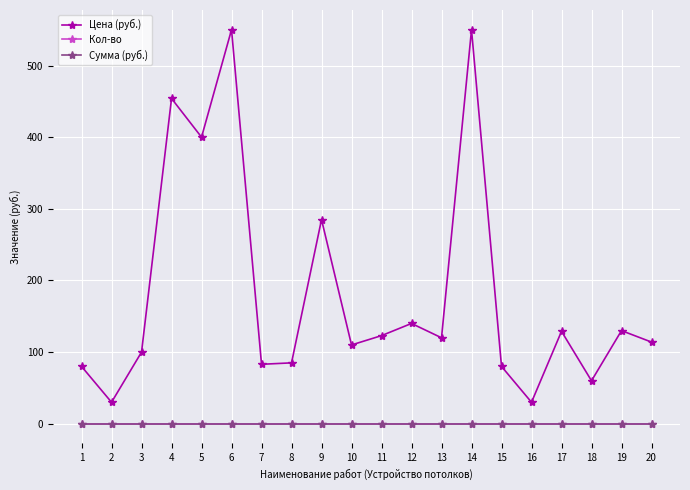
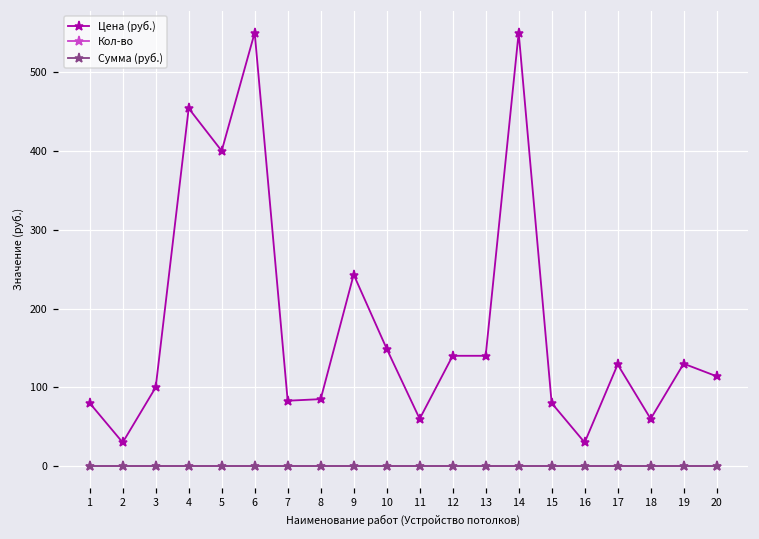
  {
    "Цена (руб.)": {
      "1": 80,
      "2": 30,
      "3": 100,
      "4": 450,
      "5": 400,
      "6": 550,
      "7": 80,
      "8": 90,
-     "9": 290,
-     "10": 110,
-     "11": 120,
+     "9": 240,
+     "10": 150,
+     "11": 60,
      "12": 140,
-     "13": 120,
+     "13": 140,
      "14": 550,
      "15": 80,
      "16": 30,
      "17": 130,
      "18": 60,
      "19": 130,
      "20": 110
    },
    "Сумма (руб.)": {
      "1": 0,
      "2": 0,
      "3": 0,
      "4": 0,
      "5": 0,
      "6": 0,
      "7": 0,
      "8": 0,
      "9": 0,
      "10": 0,
      "11": 0,
      "12": 0,
      "13": 0,
      "14": 0,
      "15": 0,
      "16": 0,
      "17": 0,
      "18": 0,
      "19": 0,
      "20": 0
    }
  }
